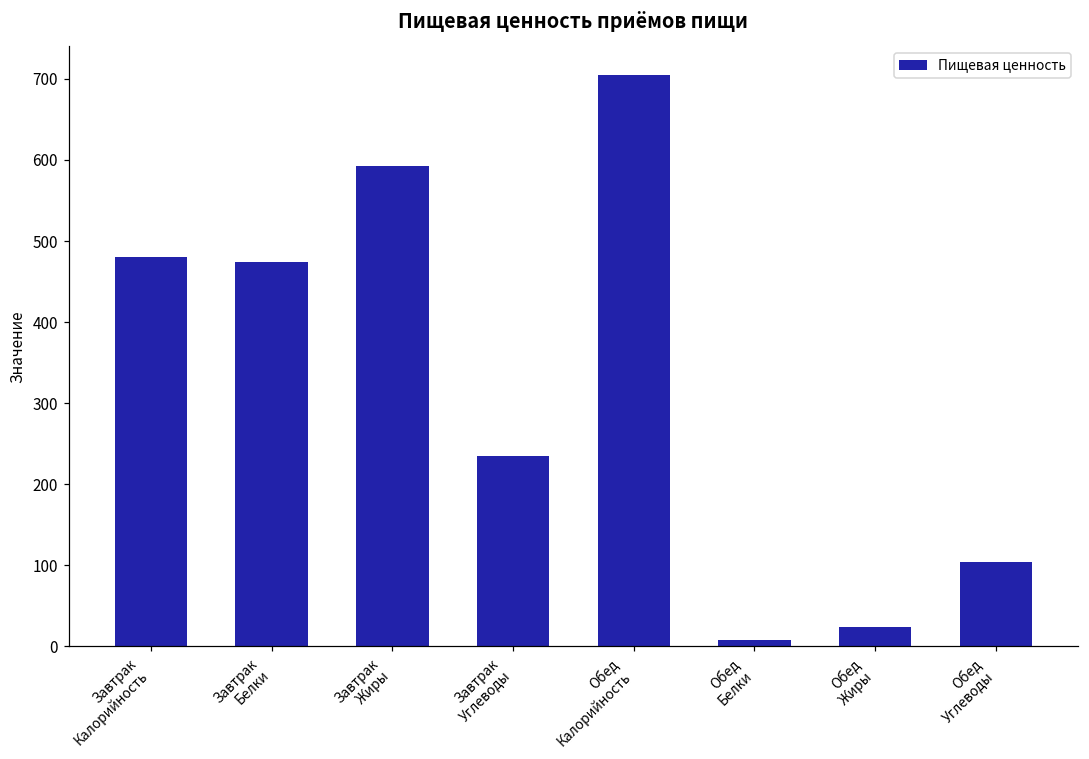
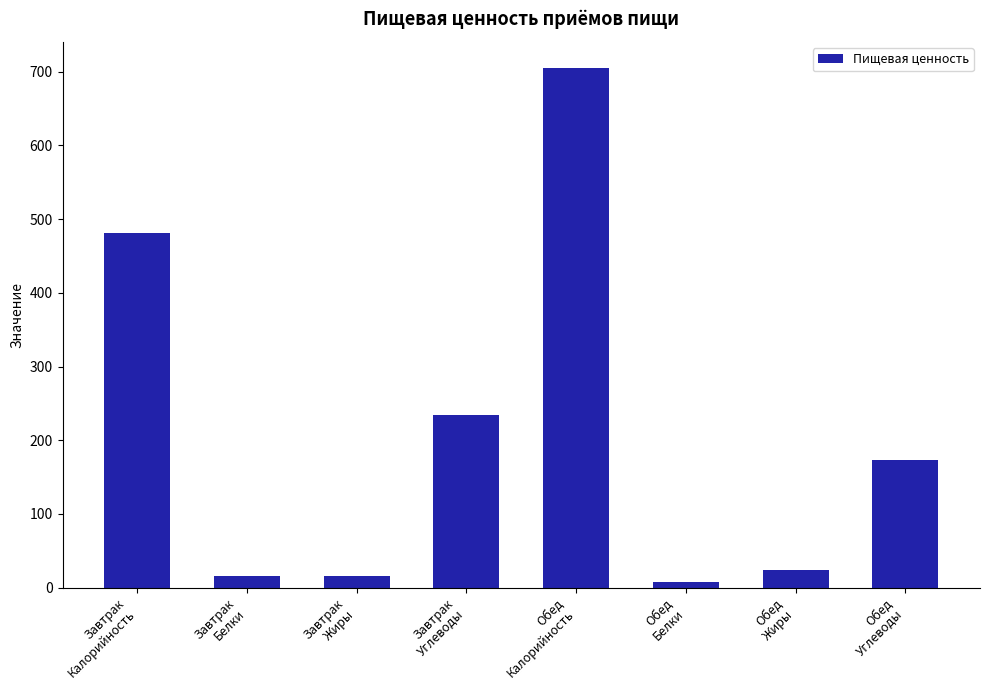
  {
    "Завтрак Калорийность": 480,
-   "Завтрак Белки": 470,
-   "Завтрак Жиры": 590,
+   "Завтрак Белки": 20,
+   "Завтрак Жиры": 20,
    "Завтрак Углеводы": 230,
    "Обед Калорийность": 710,
    "Обед Белки": 10,
    "Обед Жиры": 20,
-   "Обед Углеводы": 100
+   "Обед Углеводы": 170
  }
